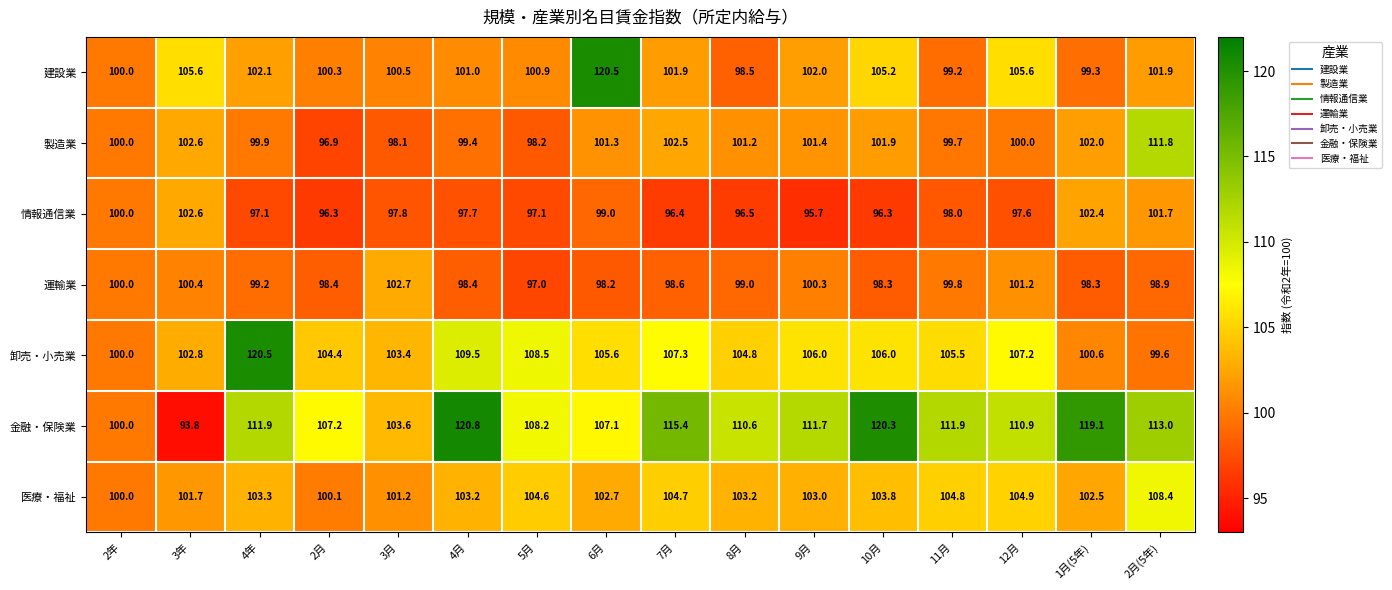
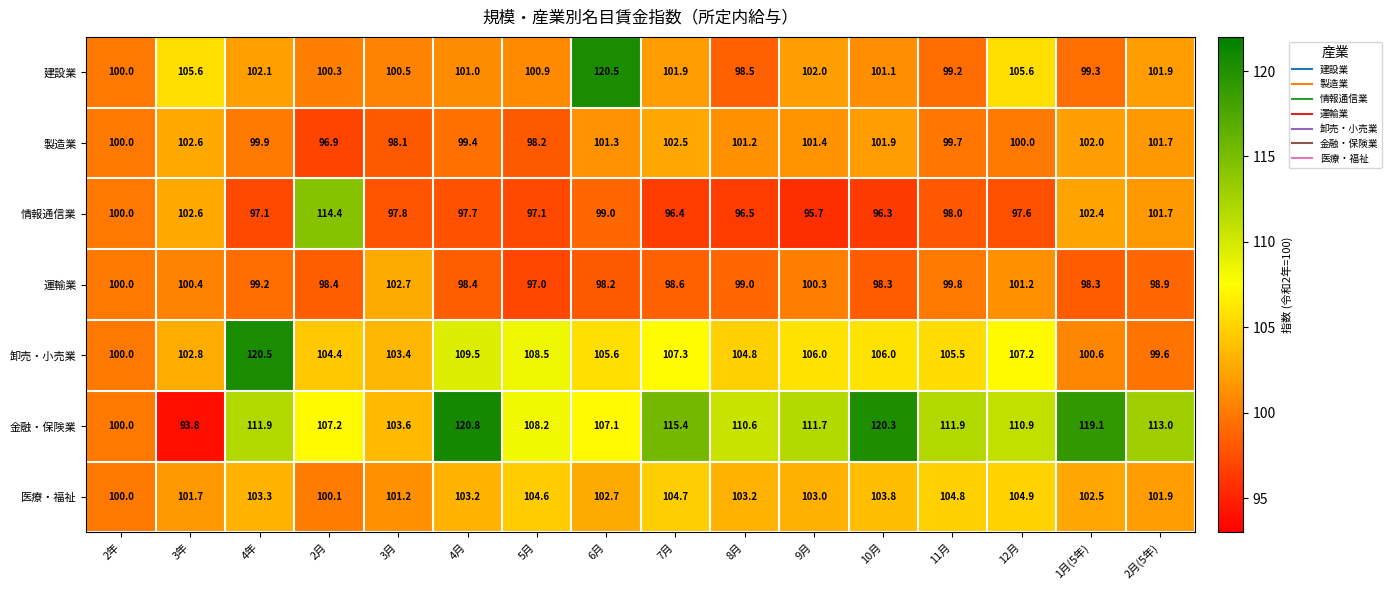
  {
    "建設業": {
      "2年": 100.0,
      "3年": 105.6,
      "4年": 102.1,
      "2月": 100.3,
      "3月": 100.5,
      "4月": 101.0,
      "5月": 100.9,
      "6月": 120.5,
      "7月": 101.9,
      "8月": 98.5,
      "9月": 102.0,
-     "10月": 105.2,
+     "10月": 101.1,
      "11月": 99.2,
      "12月": 105.6,
      "1月(5年)": 99.3,
      "2月(5年)": 101.9
    },
    "製造業": {
      "2年": 100.0,
      "3年": 102.6,
      "4年": 99.9,
      "2月": 96.9,
      "3月": 98.1,
      "4月": 99.4,
      "5月": 98.2,
      "6月": 101.3,
      "7月": 102.5,
      "8月": 101.2,
      "9月": 101.4,
      "10月": 101.9,
      "11月": 99.7,
      "12月": 100.0,
      "1月(5年)": 102.0,
-     "2月(5年)": 111.8
+     "2月(5年)": 101.7
    },
    "情報通信業": {
      "2年": 100.0,
      "3年": 102.6,
      "4年": 97.1,
-     "2月": 96.3,
+     "2月": 114.4,
      "3月": 97.8,
      "4月": 97.7,
      "5月": 97.1,
      "6月": 99.0,
      "7月": 96.4,
      "8月": 96.5,
      "9月": 95.7,
      "10月": 96.3,
      "11月": 98.0,
      "12月": 97.6,
      "1月(5年)": 102.4,
      "2月(5年)": 101.7
    },
    "運輸業": {
      "2年": 100.0,
      "3年": 100.4,
      "4年": 99.2,
      "2月": 98.4,
      "3月": 102.7,
      "4月": 98.4,
      "5月": 97.0,
      "6月": 98.2,
      "7月": 98.6,
      "8月": 99.0,
      "9月": 100.3,
      "10月": 98.3,
      "11月": 99.8,
      "12月": 101.2,
      "1月(5年)": 98.3,
      "2月(5年)": 98.9
    },
    "卸売・小売業": {
      "2年": 100.0,
      "3年": 102.8,
      "4年": 120.5,
      "2月": 104.4,
      "3月": 103.4,
      "4月": 109.5,
      "5月": 108.5,
      "6月": 105.6,
      "7月": 107.3,
      "8月": 104.8,
      "9月": 106.0,
      "10月": 106.0,
      "11月": 105.5,
      "12月": 107.2,
      "1月(5年)": 100.6,
      "2月(5年)": 99.6
    },
    "金融・保険業": {
      "2年": 100.0,
      "3年": 93.8,
      "4年": 111.9,
      "2月": 107.2,
      "3月": 103.6,
      "4月": 120.8,
      "5月": 108.2,
      "6月": 107.1,
      "7月": 115.4,
      "8月": 110.6,
      "9月": 111.7,
      "10月": 120.3,
      "11月": 111.9,
      "12月": 110.9,
      "1月(5年)": 119.1,
      "2月(5年)": 113.0
    },
    "医療・福祉": {
      "2年": 100.0,
      "3年": 101.7,
      "4年": 103.3,
      "2月": 100.1,
      "3月": 101.2,
      "4月": 103.2,
      "5月": 104.6,
      "6月": 102.7,
      "7月": 104.7,
      "8月": 103.2,
      "9月": 103.0,
      "10月": 103.8,
      "11月": 104.8,
      "12月": 104.9,
      "1月(5年)": 102.5,
-     "2月(5年)": 108.4
+     "2月(5年)": 101.9
    }
  }
